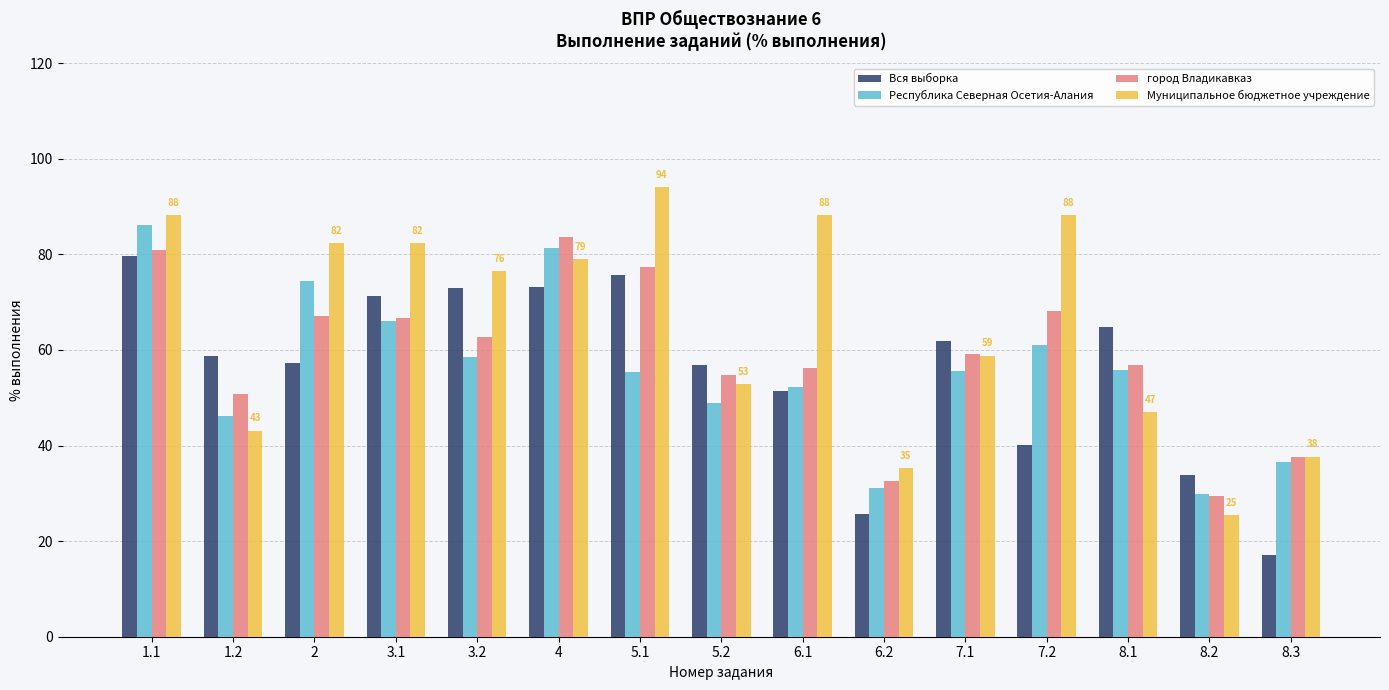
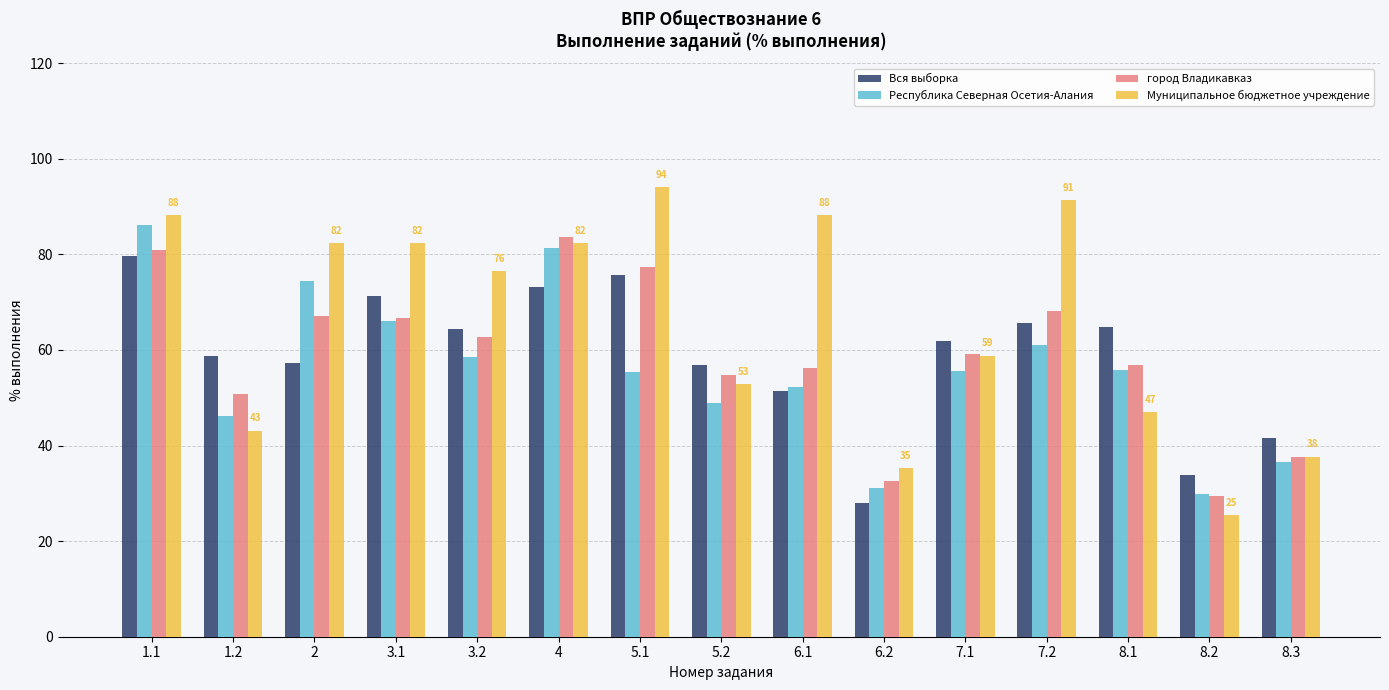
  {
    "Вся выборка": {
      "1.1": 80,
      "1.2": 59,
      "2": 57,
      "3.1": 71,
-     "3.2": 73,
+     "3.2": 64,
      "4": 73,
      "5.1": 76,
      "5.2": 57,
      "6.1": 51,
-     "6.2": 26,
+     "6.2": 28,
      "7.1": 62,
-     "7.2": 40,
+     "7.2": 66,
      "8.1": 65,
      "8.2": 34,
-     "8.3": 17
+     "8.3": 42
    },
    "Республика Северная Осетия-Алания": {
      "1.1": 86,
      "1.2": 46,
      "2": 74,
      "3.1": 66,
      "3.2": 59,
      "4": 81,
      "5.1": 55,
      "5.2": 49,
      "6.1": 52,
      "6.2": 31,
      "7.1": 56,
      "7.2": 61,
      "8.1": 56,
      "8.2": 30,
      "8.3": 37
    },
    "город Владикавказ": {
      "1.1": 81,
      "1.2": 51,
      "2": 67,
      "3.1": 67,
      "3.2": 63,
      "4": 84,
      "5.1": 77,
      "5.2": 55,
      "6.1": 56,
      "6.2": 33,
      "7.2": 68,
      "8.1": 57,
      "8.2": 29
    },
    "Муниципальное бюджетное учреждение": {
      "1.1": 88,
      "1.2": 43,
      "2": 82,
      "3.1": 82,
      "3.2": 76,
-     "4": 79,
+     "4": 82,
      "5.1": 94,
      "5.2": 53,
      "6.1": 88,
      "6.2": 35,
      "7.1": 59,
-     "7.2": 88,
+     "7.2": 91,
      "8.1": 47,
      "8.2": 25,
      "8.3": 38
    }
  }
